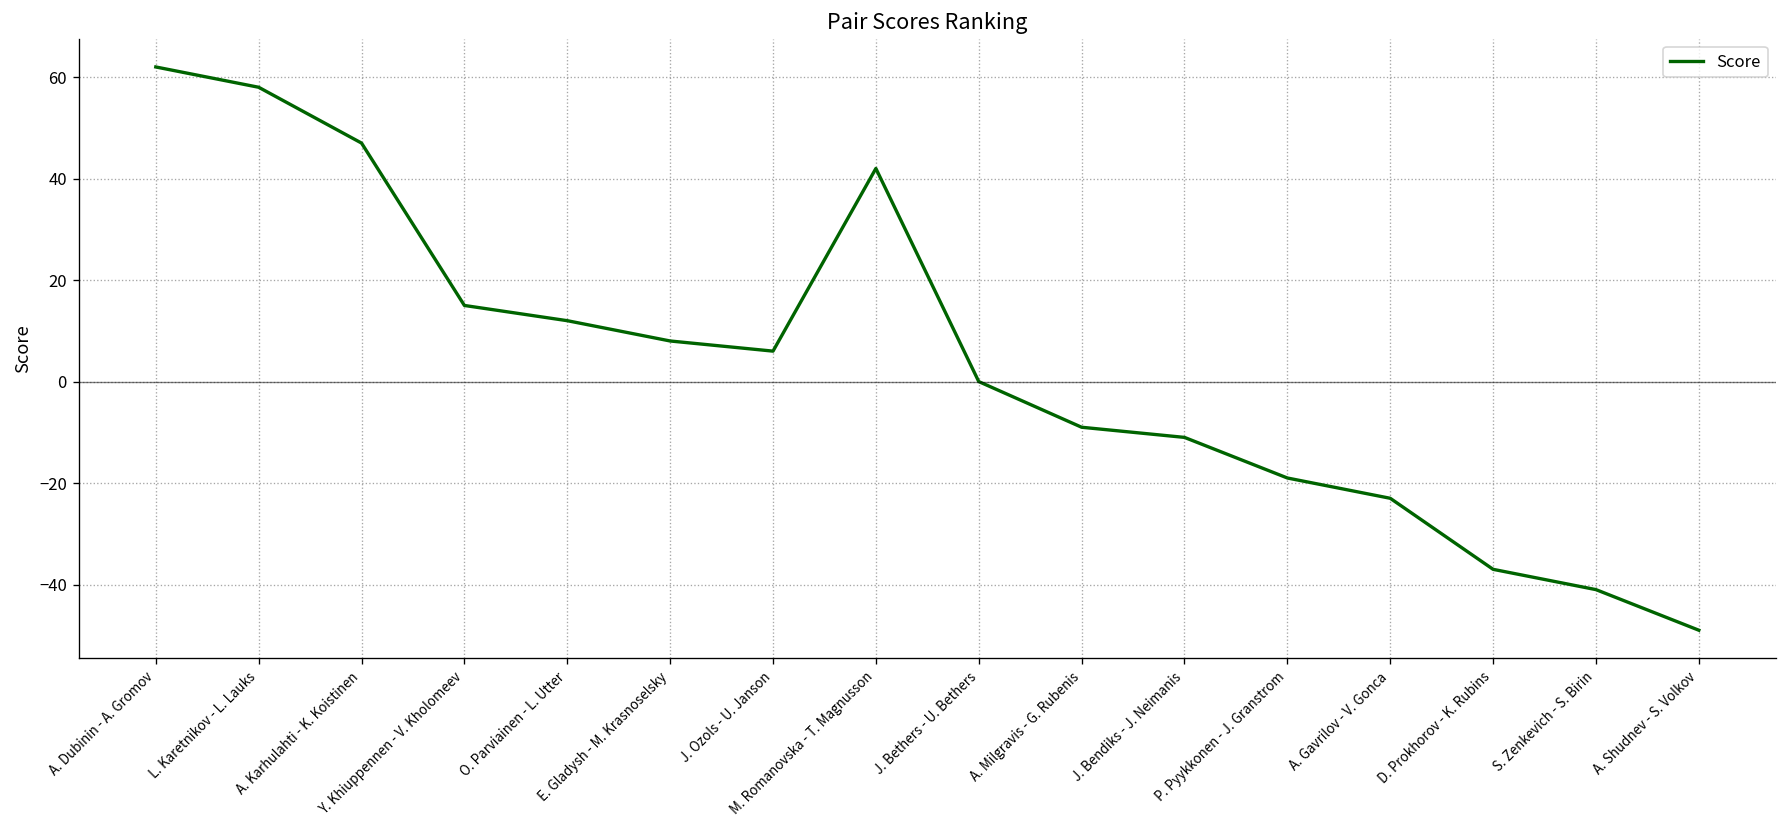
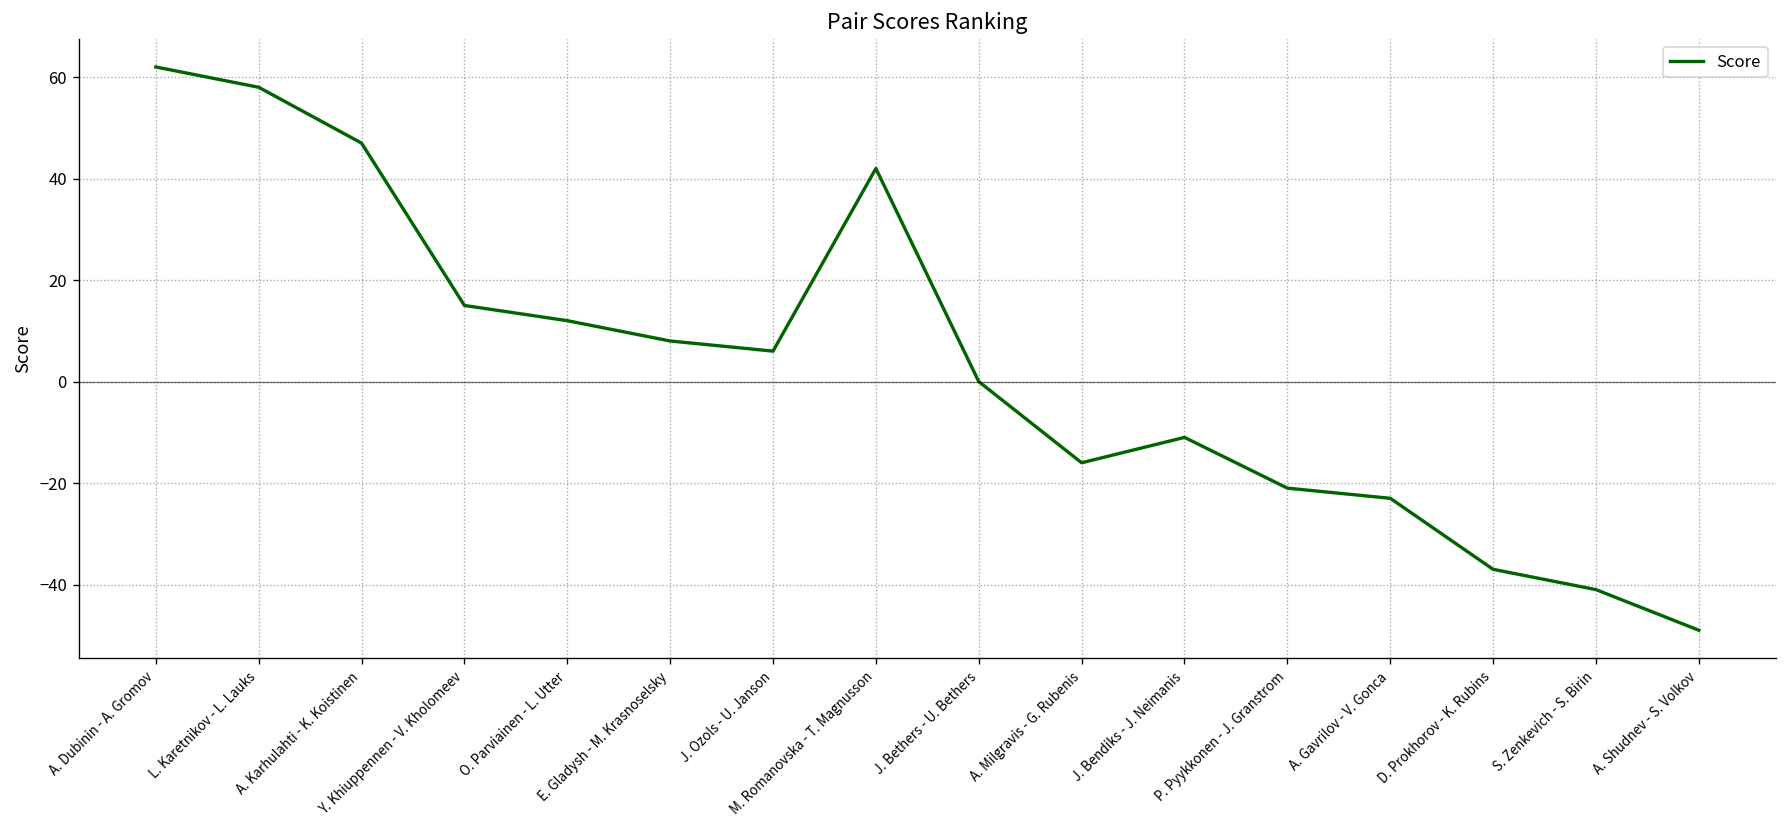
  {
    "A. Dubinin - A. Gromov": 62,
    "L. Karetnikov - L. Lauks": 58,
    "A. Karhulahti - K. Koistinen": 47,
    "Y. Khiuppennen - V. Kholomeev": 15,
    "O. Parviainen - L. Utter": 12,
    "E. Gladysh - M. Krasnoselsky": 8,
    "J. Ozols - U. Janson": 6,
    "M. Romanovska - T. Magnusson": 42,
    "J. Bethers - U. Bethers": 0,
-   "A. Milgravis - G. Rubenis": -9,
+   "A. Milgravis - G. Rubenis": -16,
    "J. Bendiks - J. Neimanis": -11,
-   "P. Pyykkonen - J. Granstrom": -19,
+   "P. Pyykkonen - J. Granstrom": -21,
    "A. Gavrilov - V. Gonca": -23,
    "D. Prokhorov - K. Rubins": -37,
    "S. Zenkevich - S. Birin": -41,
    "A. Shudnev - S. Volkov": -49
  }
